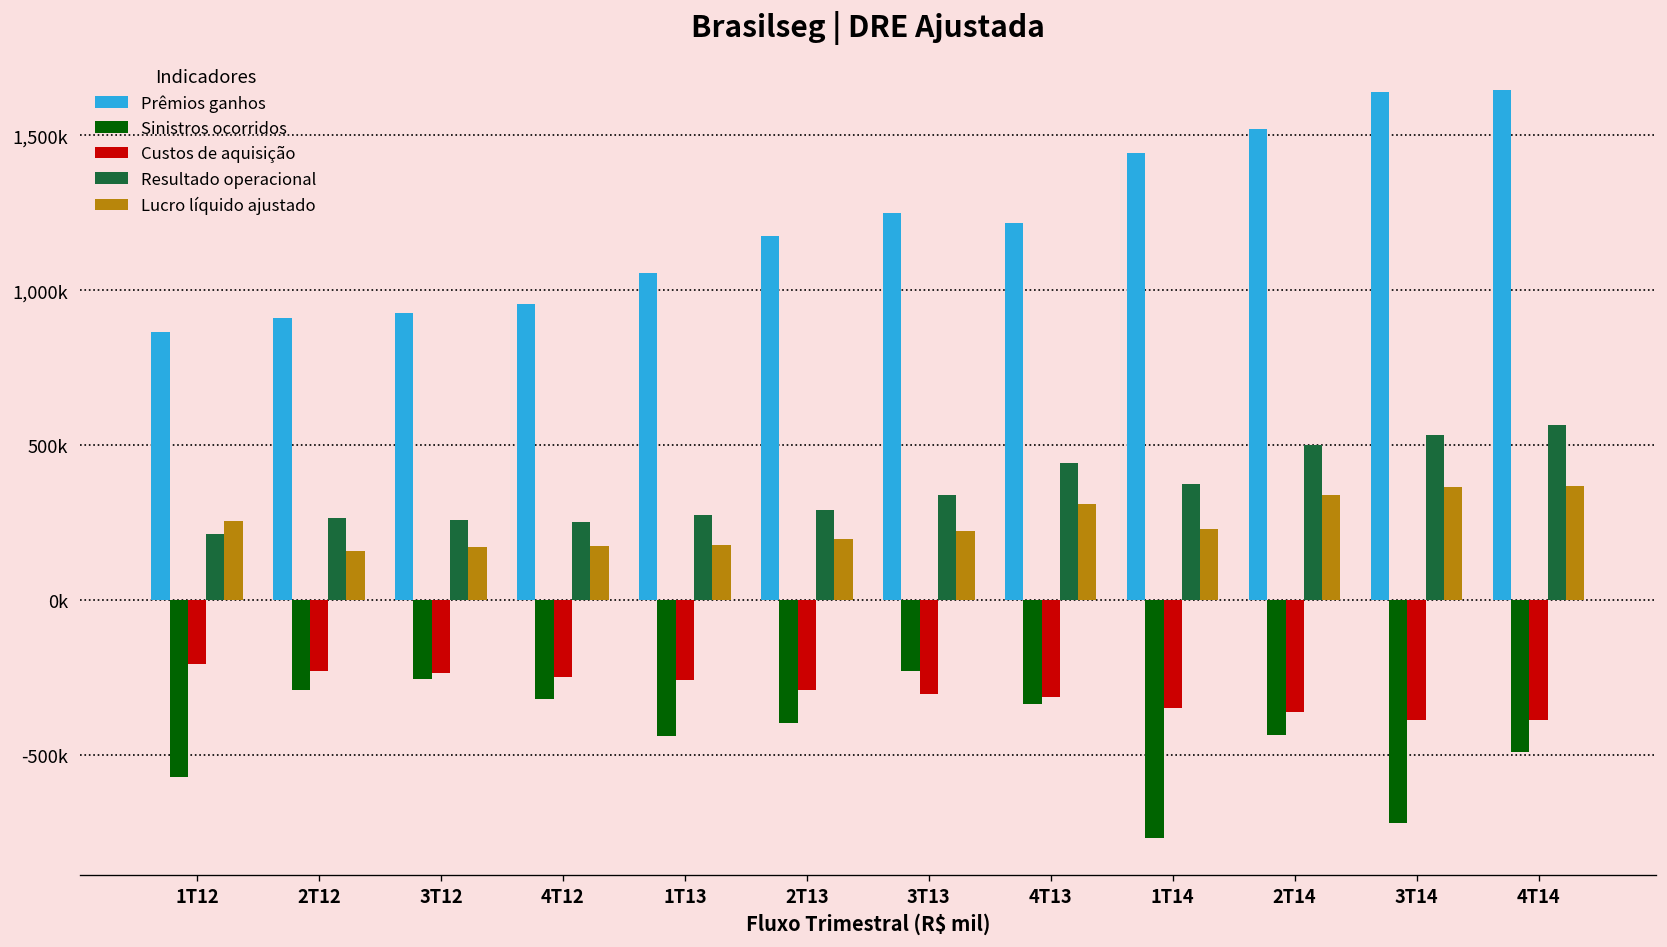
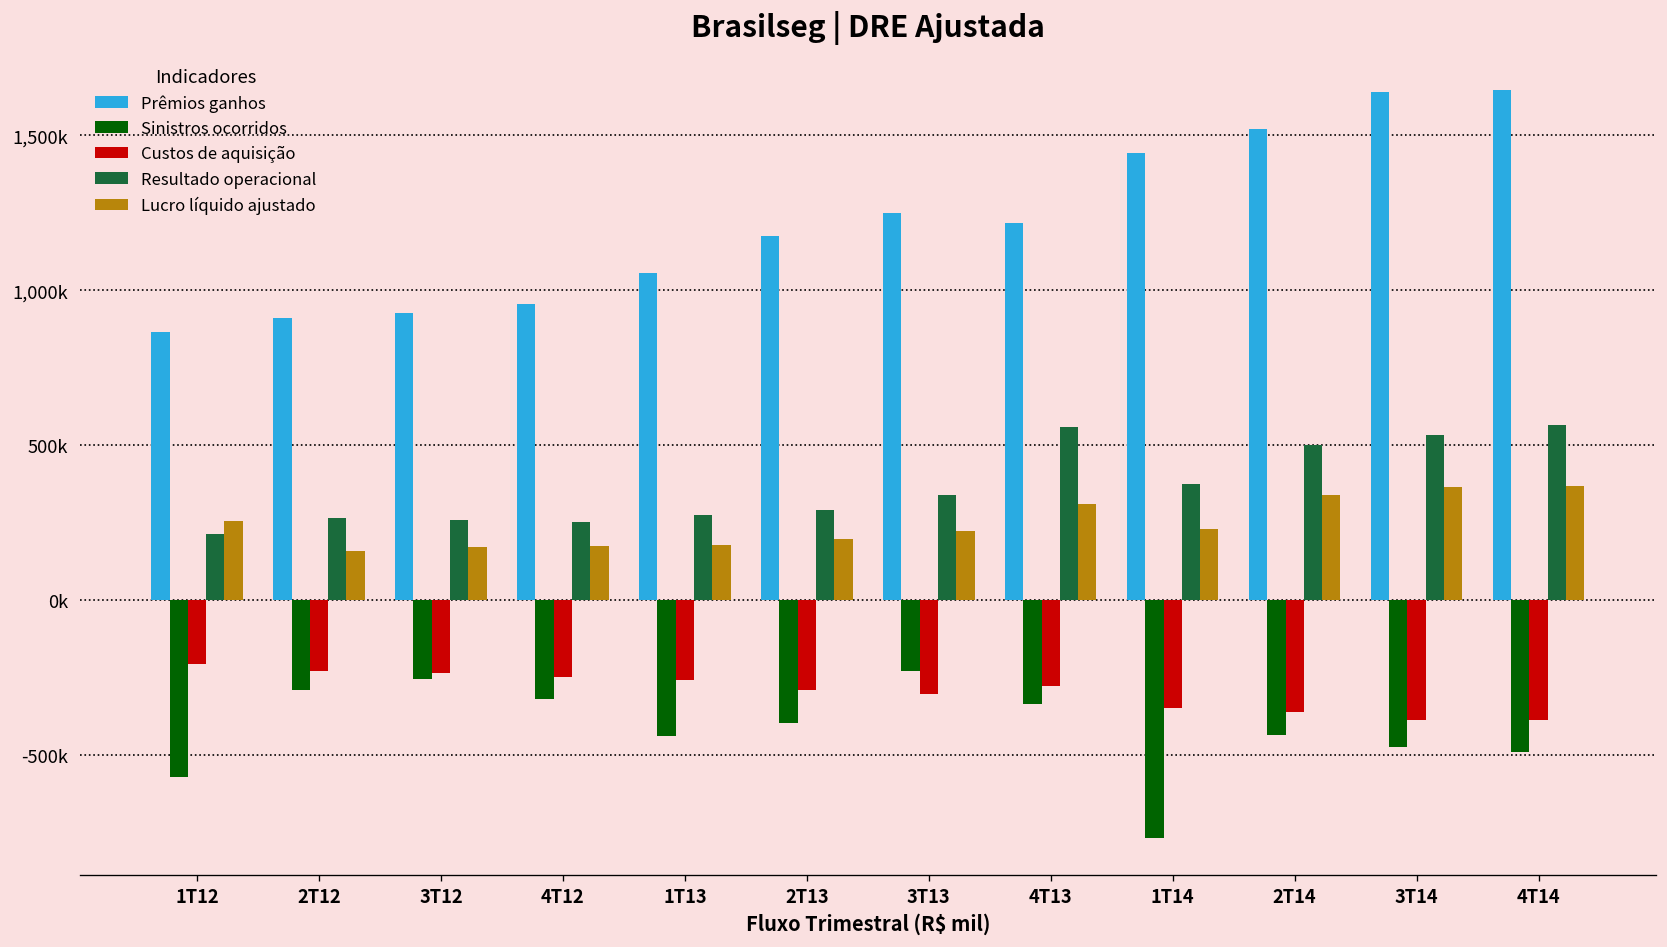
  {
    "Prêmios ganhos": {
      "1T12": "860,000",
      "2T12": "910,000",
      "3T12": "930,000",
      "4T12": "960,000",
      "1T13": "1,060,000",
      "2T13": "1,170,000",
      "3T13": "1,250,000",
      "4T13": "1,220,000",
      "1T14": "1,440,000",
      "2T14": "1,520,000",
      "3T14": "1,640,000",
      "4T14": "1,650,000"
    },
    "Sinistros ocorridos": {
      "1T12": "-570,000",
      "2T12": "-290,000",
      "3T12": "-250,000",
      "4T12": "-320,000",
      "1T13": "-440,000",
      "2T13": "-400,000",
      "3T13": "-230,000",
      "4T13": "-340,000",
      "1T14": "-770,000",
      "2T14": "-440,000",
-     "3T14": "-720,000",
+     "3T14": "-470,000",
      "4T14": "-490,000"
    },
    "Custos de aquisição": {
      "1T12": "-210,000",
      "2T12": "-230,000",
      "3T12": "-240,000",
      "4T12": "-250,000",
      "1T13": "-260,000",
      "2T13": "-290,000",
      "3T13": "-300,000",
-     "4T13": "-310,000",
+     "4T13": "-280,000",
      "1T14": "-350,000",
      "2T14": "-360,000",
      "3T14": "-390,000",
      "4T14": "-390,000"
    },
    "Resultado operacional": {
      "1T12": "210,000",
      "2T12": "260,000",
      "3T12": "260,000",
      "4T12": "250,000",
      "1T13": "270,000",
      "2T13": "290,000",
      "3T13": "340,000",
-     "4T13": "440,000",
+     "4T13": "560,000",
      "1T14": "380,000",
      "2T14": "500,000",
      "3T14": "530,000",
      "4T14": "560,000"
    },
    "Lucro líquido ajustado": {
      "1T12": "250,000",
      "2T12": "160,000",
      "3T12": "170,000",
      "4T12": "170,000",
      "1T13": "180,000",
      "2T13": "200,000",
      "3T13": "220,000",
      "4T13": "310,000",
      "1T14": "230,000",
      "2T14": "340,000",
      "3T14": "360,000",
      "4T14": "370,000"
    }
  }
